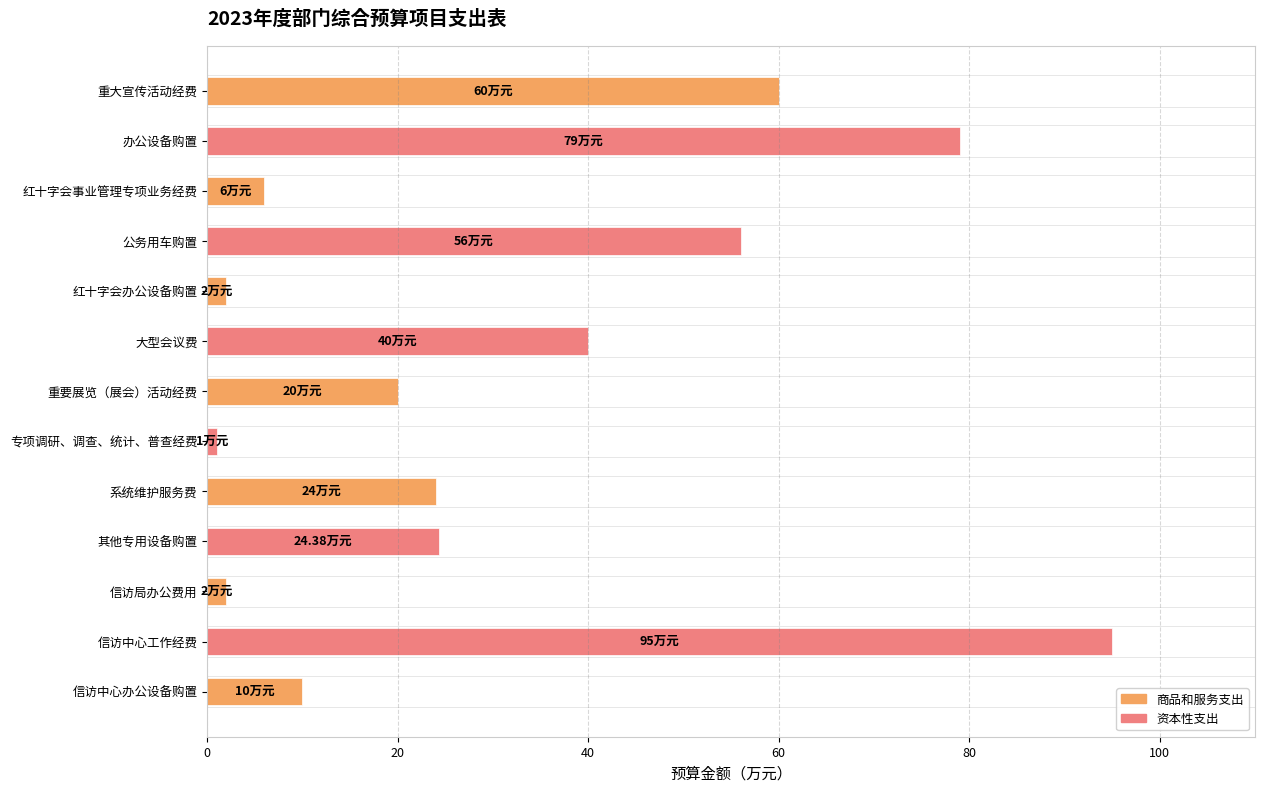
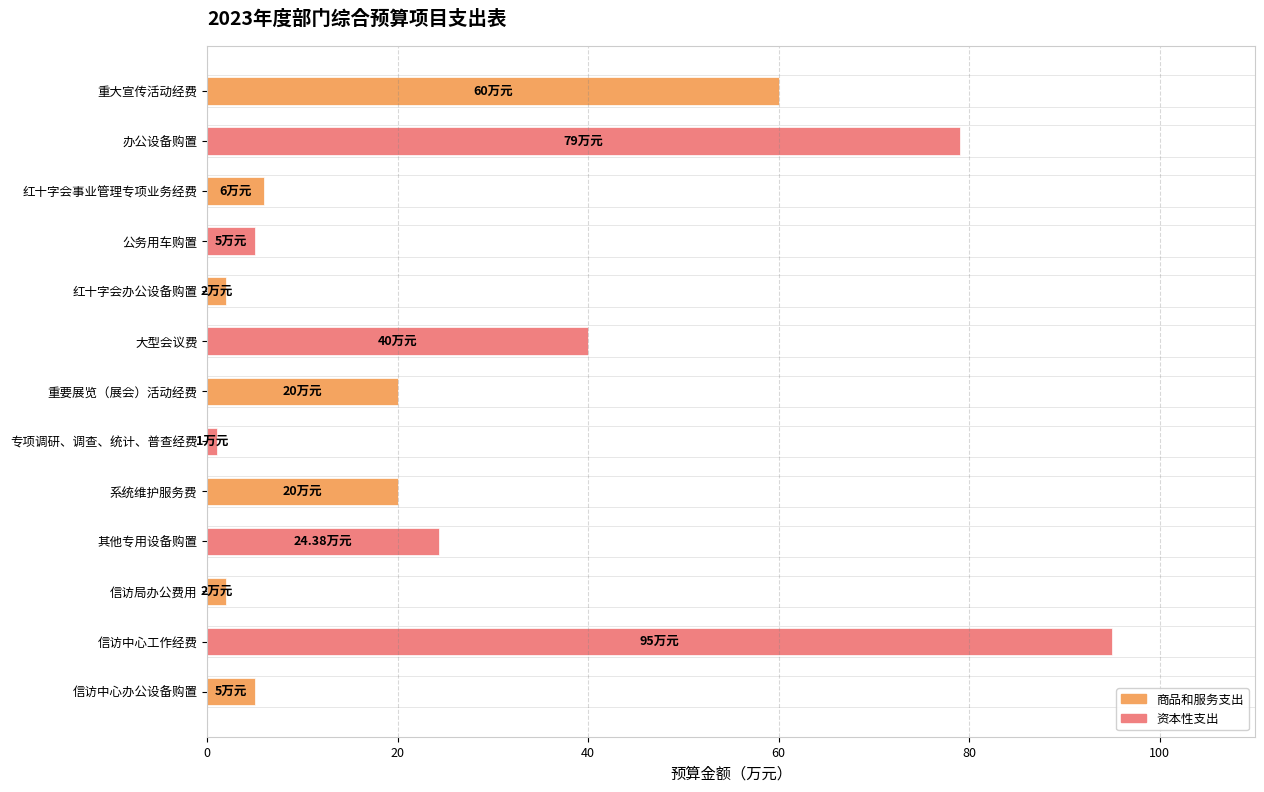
  {
    "重大宣传活动经费": 60,
    "办公设备购置": 79,
    "红十字会事业管理专项业务经费": 6,
-   "公务用车购置": 56,
+   "公务用车购置": 5,
    "红十字会办公设备购置": 2,
    "大型会议费": 40,
    "重要展览（展会）活动经费": 20,
    "专项调研、调查、统计、普查经费": 1,
-   "系统维护服务费": 24,
+   "系统维护服务费": 20,
    "其他专用设备购置": 24.38,
    "信访局办公费用": 2,
    "信访中心工作经费": 95,
-   "信访中心办公设备购置": 10
+   "信访中心办公设备购置": 5
  }
